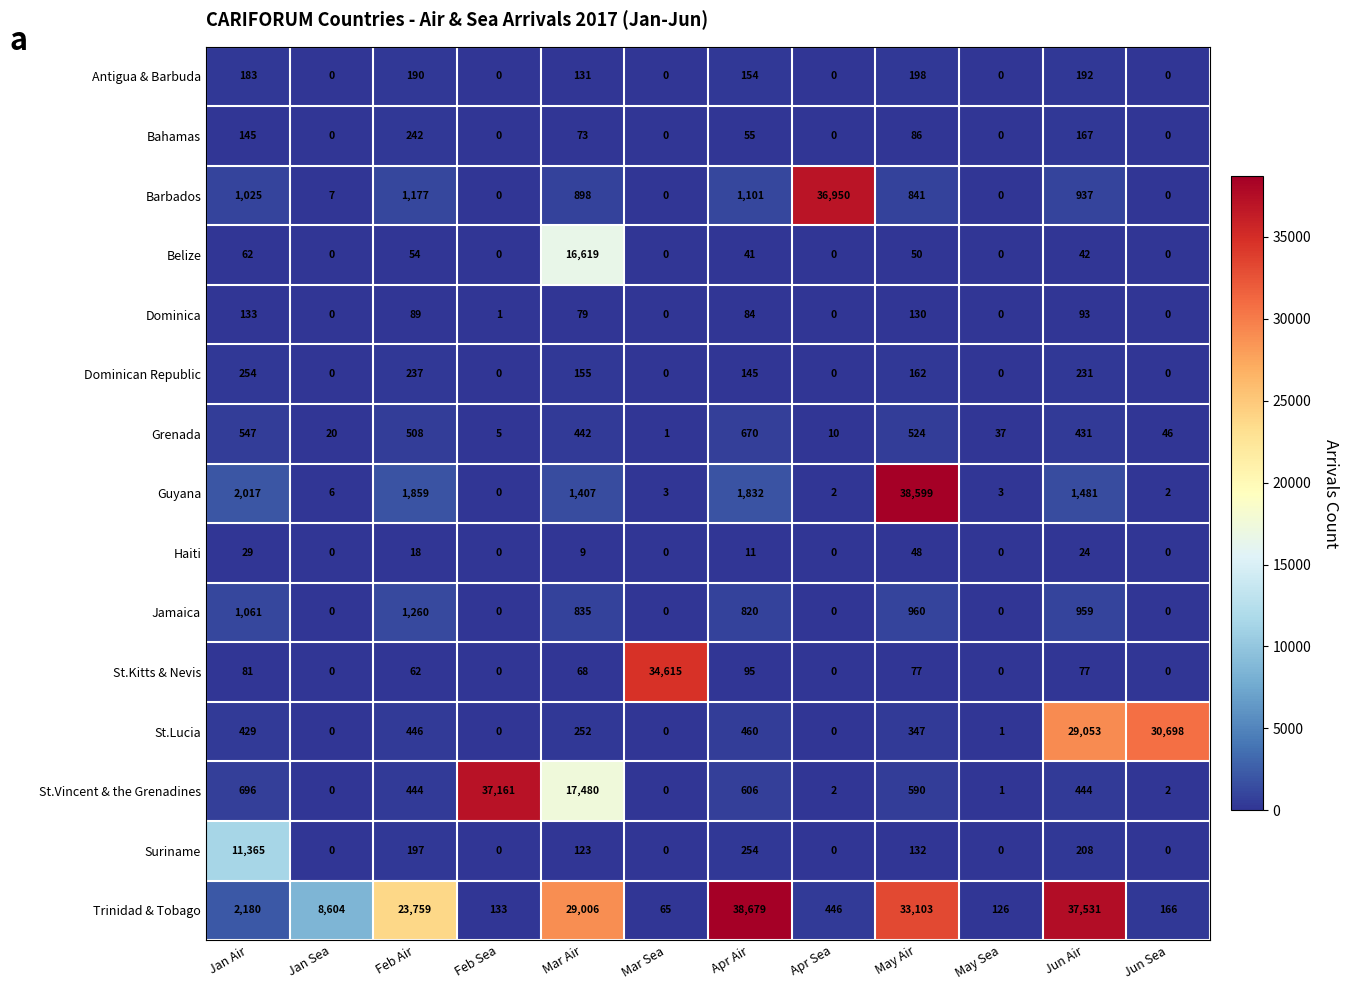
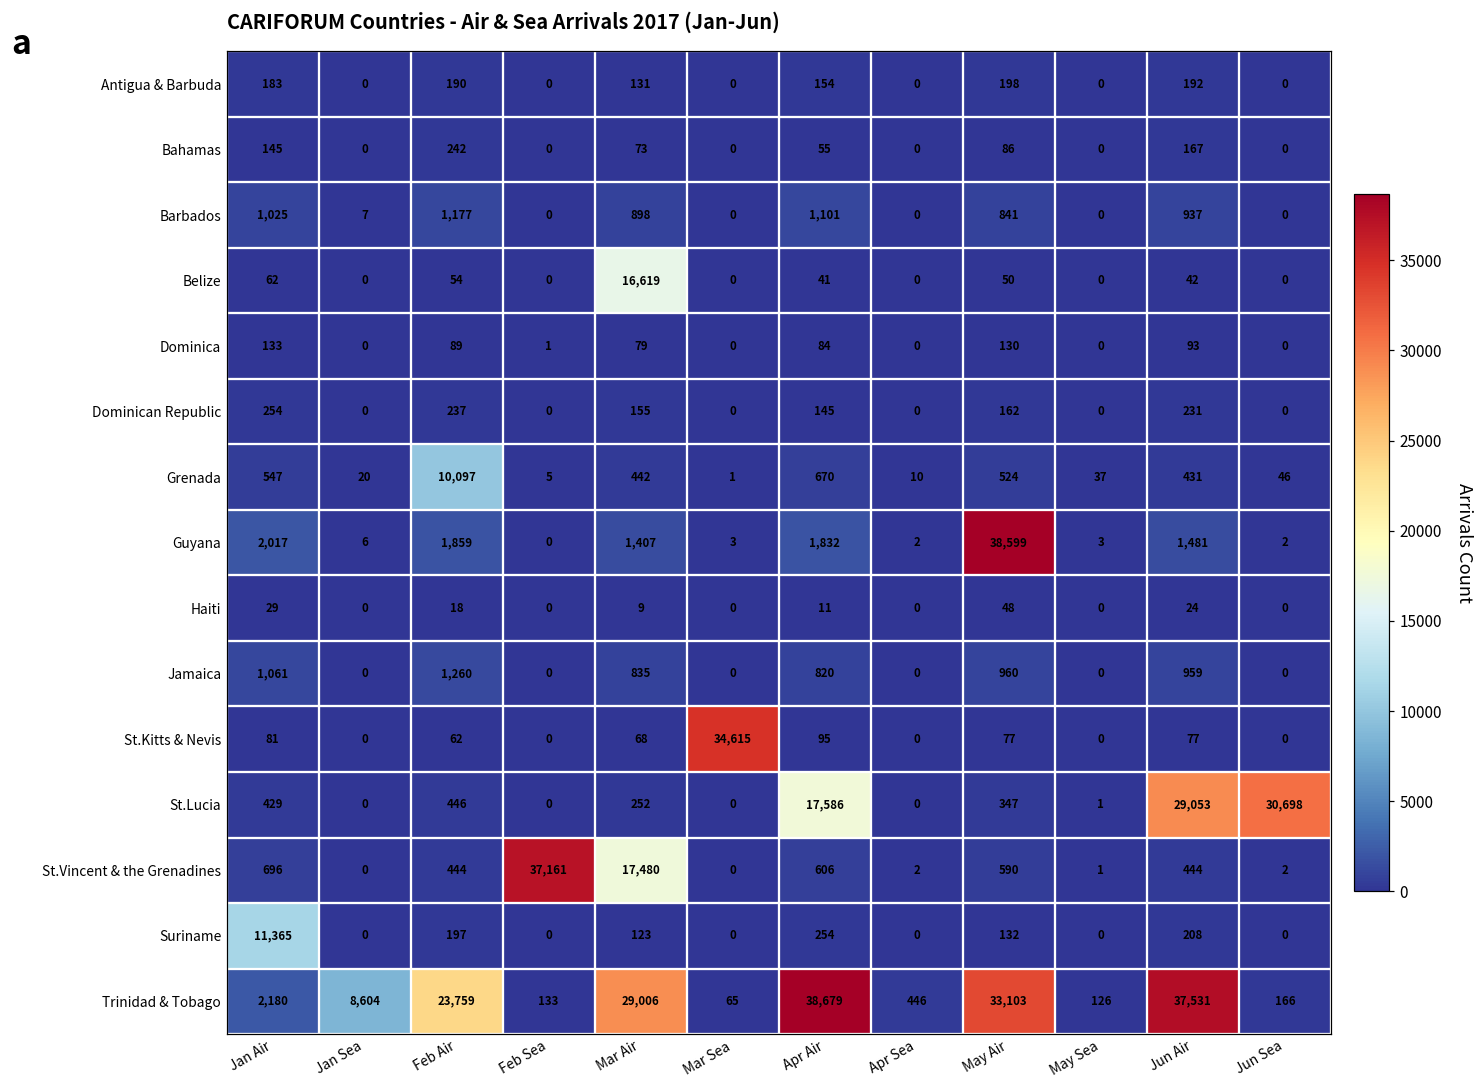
  {
    "Antigua & Barbuda": {
      "Jan Air": "183",
      "Jan Sea": "0",
      "Feb Air": "190",
      "Feb Sea": "0",
      "Mar Air": "131",
      "Mar Sea": "0",
      "Apr Air": "154",
      "Apr Sea": "0",
      "May Air": "198",
      "May Sea": "0",
      "Jun Air": "192",
      "Jun Sea": "0"
    },
    "Bahamas": {
      "Jan Air": "145",
      "Jan Sea": "0",
      "Feb Air": "242",
      "Feb Sea": "0",
      "Mar Air": "73",
      "Mar Sea": "0",
      "Apr Air": "55",
      "Apr Sea": "0",
      "May Air": "86",
      "May Sea": "0",
      "Jun Air": "167",
      "Jun Sea": "0"
    },
    "Barbados": {
      "Jan Air": "1,025",
      "Jan Sea": "7",
      "Feb Air": "1,177",
      "Feb Sea": "0",
      "Mar Air": "898",
      "Mar Sea": "0",
      "Apr Air": "1,101",
-     "Apr Sea": "36,950",
+     "Apr Sea": "0",
      "May Air": "841",
      "May Sea": "0",
      "Jun Air": "937",
      "Jun Sea": "0"
    },
    "Belize": {
      "Jan Air": "62",
      "Jan Sea": "0",
      "Feb Air": "54",
      "Feb Sea": "0",
      "Mar Air": "16,619",
      "Mar Sea": "0",
      "Apr Air": "41",
      "Apr Sea": "0",
      "May Air": "50",
      "May Sea": "0",
      "Jun Air": "42",
      "Jun Sea": "0"
    },
    "Dominica": {
      "Jan Air": "133",
      "Jan Sea": "0",
      "Feb Air": "89",
      "Feb Sea": "1",
      "Mar Air": "79",
      "Mar Sea": "0",
      "Apr Air": "84",
      "Apr Sea": "0",
      "May Air": "130",
      "May Sea": "0",
      "Jun Air": "93",
      "Jun Sea": "0"
    },
    "Dominican Republic": {
      "Jan Air": "254",
      "Jan Sea": "0",
      "Feb Air": "237",
      "Feb Sea": "0",
      "Mar Air": "155",
      "Mar Sea": "0",
      "Apr Air": "145",
      "Apr Sea": "0",
      "May Air": "162",
      "May Sea": "0",
      "Jun Air": "231",
      "Jun Sea": "0"
    },
    "Grenada": {
      "Jan Air": "547",
      "Jan Sea": "20",
-     "Feb Air": "508",
+     "Feb Air": "10,097",
      "Feb Sea": "5",
      "Mar Air": "442",
      "Mar Sea": "1",
      "Apr Air": "670",
      "Apr Sea": "10",
      "May Air": "524",
      "May Sea": "37",
      "Jun Air": "431",
      "Jun Sea": "46"
    },
    "Guyana": {
      "Jan Air": "2,017",
      "Jan Sea": "6",
      "Feb Air": "1,859",
      "Feb Sea": "0",
      "Mar Air": "1,407",
      "Mar Sea": "3",
      "Apr Air": "1,832",
      "Apr Sea": "2",
      "May Air": "38,599",
      "May Sea": "3",
      "Jun Air": "1,481",
      "Jun Sea": "2"
    },
    "Haiti": {
      "Jan Air": "29",
      "Jan Sea": "0",
      "Feb Air": "18",
      "Feb Sea": "0",
      "Mar Air": "9",
      "Mar Sea": "0",
      "Apr Air": "11",
      "Apr Sea": "0",
      "May Air": "48",
      "May Sea": "0",
      "Jun Air": "24",
      "Jun Sea": "0"
    },
    "Jamaica": {
      "Jan Air": "1,061",
      "Jan Sea": "0",
      "Feb Air": "1,260",
      "Feb Sea": "0",
      "Mar Air": "835",
      "Mar Sea": "0",
      "Apr Air": "820",
      "Apr Sea": "0",
      "May Air": "960",
      "May Sea": "0",
      "Jun Air": "959",
      "Jun Sea": "0"
    },
    "St.Kitts & Nevis": {
      "Jan Air": "81",
      "Jan Sea": "0",
      "Feb Air": "62",
      "Feb Sea": "0",
      "Mar Air": "68",
      "Mar Sea": "34,615",
      "Apr Air": "95",
      "Apr Sea": "0",
      "May Air": "77",
      "May Sea": "0",
      "Jun Air": "77",
      "Jun Sea": "0"
    },
    "St.Lucia": {
      "Jan Air": "429",
      "Jan Sea": "0",
      "Feb Air": "446",
      "Feb Sea": "0",
      "Mar Air": "252",
      "Mar Sea": "0",
-     "Apr Air": "460",
+     "Apr Air": "17,586",
      "Apr Sea": "0",
      "May Air": "347",
      "May Sea": "1",
      "Jun Air": "29,053",
      "Jun Sea": "30,698"
    },
    "St.Vincent & the Grenadines": {
      "Jan Air": "696",
      "Jan Sea": "0",
      "Feb Air": "444",
      "Feb Sea": "37,161",
      "Mar Air": "17,480",
      "Mar Sea": "0",
      "Apr Air": "606",
      "Apr Sea": "2",
      "May Air": "590",
      "May Sea": "1",
      "Jun Air": "444",
      "Jun Sea": "2"
    },
    "Suriname": {
      "Jan Air": "11,365",
      "Jan Sea": "0",
      "Feb Air": "197",
      "Feb Sea": "0",
      "Mar Air": "123",
      "Mar Sea": "0",
      "Apr Air": "254",
      "Apr Sea": "0",
      "May Air": "132",
      "May Sea": "0",
      "Jun Air": "208",
      "Jun Sea": "0"
    },
    "Trinidad & Tobago": {
      "Jan Air": "2,180",
      "Jan Sea": "8,604",
      "Feb Air": "23,759",
      "Feb Sea": "133",
      "Mar Air": "29,006",
      "Mar Sea": "65",
      "Apr Air": "38,679",
      "Apr Sea": "446",
      "May Air": "33,103",
      "May Sea": "126",
      "Jun Air": "37,531",
      "Jun Sea": "166"
    }
  }
